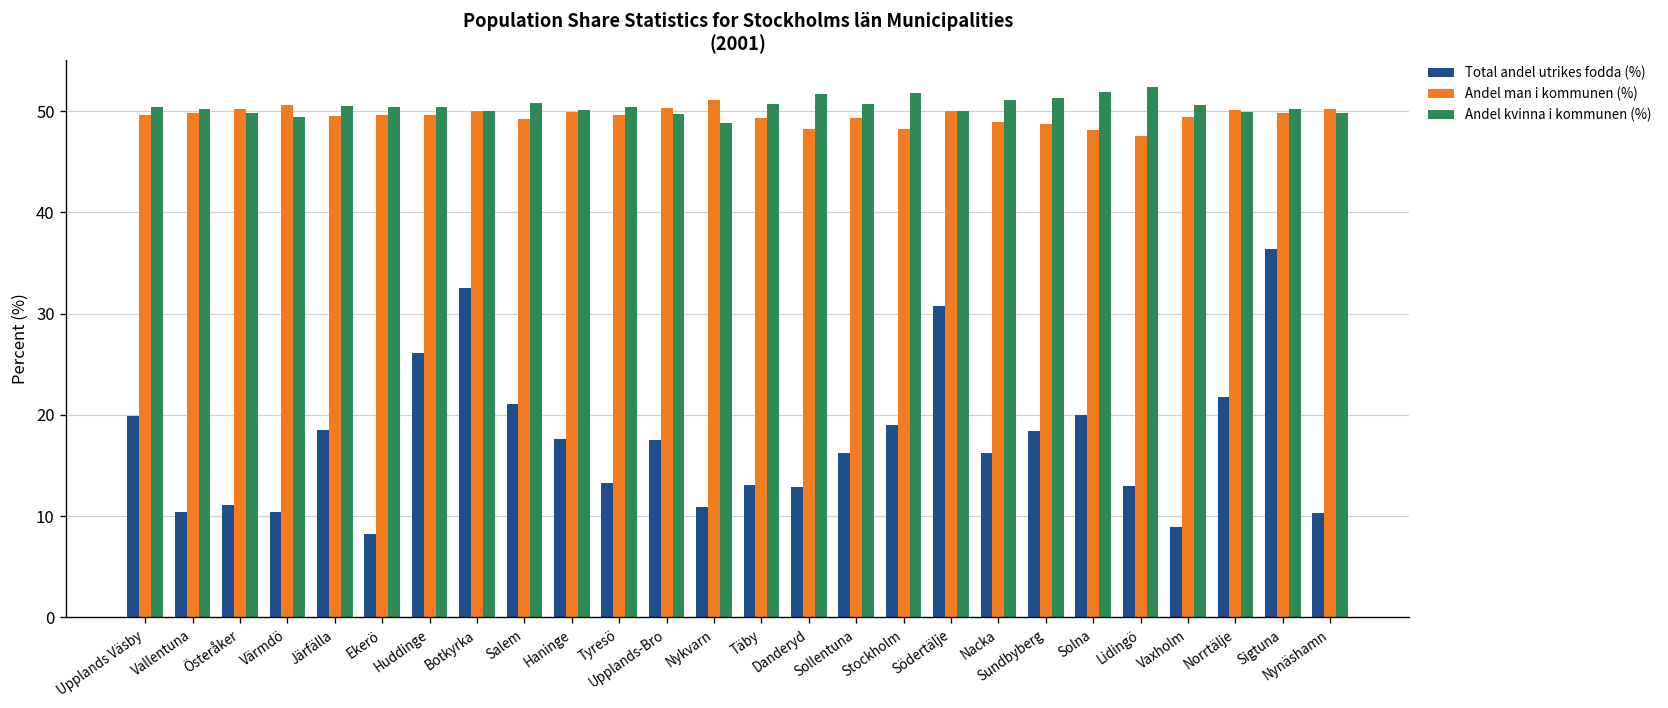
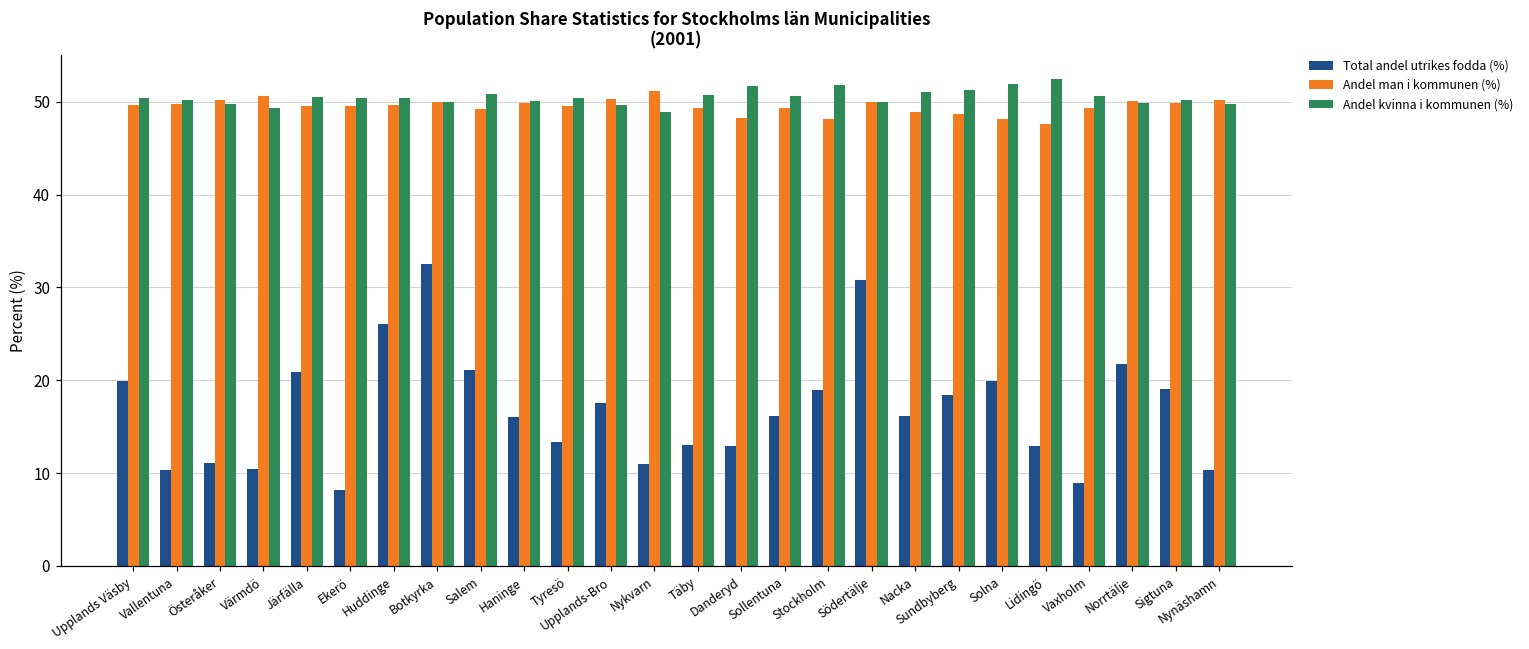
  {
    "Total andel utrikes fodda (%)": {
      "Upplands Väsby": 20,
      "Vallentuna": 10,
      "Österåker": 11,
      "Värmdö": 10,
-     "Järfälla": 19,
+     "Järfälla": 21,
      "Ekerö": 8,
      "Huddinge": 26,
      "Botkyrka": 32,
      "Salem": 21,
-     "Haninge": 18,
+     "Haninge": 16,
      "Tyresö": 13,
      "Upplands-Bro": 18,
      "Nykvarn": 11,
      "Täby": 13,
      "Danderyd": 13,
      "Sollentuna": 16,
      "Stockholm": 19,
      "Södertälje": 31,
      "Nacka": 16,
      "Sundbyberg": 18,
      "Solna": 20,
      "Lidingö": 13,
      "Vaxholm": 9,
      "Norrtälje": 22,
-     "Sigtuna": 36,
+     "Sigtuna": 19,
      "Nynäshamn": 10
    },
    "Andel man i kommunen (%)": {
      "Upplands Väsby": 50,
      "Vallentuna": 50,
      "Österåker": 50,
      "Värmdö": 51,
      "Järfälla": 50,
      "Ekerö": 50,
      "Huddinge": 50,
      "Botkyrka": 50,
      "Salem": 49,
      "Haninge": 50,
      "Tyresö": 50,
      "Upplands-Bro": 50,
      "Nykvarn": 51,
      "Täby": 49,
      "Danderyd": 48,
      "Sollentuna": 49,
      "Stockholm": 48,
      "Södertälje": 50,
      "Nacka": 49,
      "Sundbyberg": 49,
      "Solna": 48,
      "Lidingö": 48,
      "Vaxholm": 49,
      "Norrtälje": 50,
      "Sigtuna": 50,
      "Nynäshamn": 50
    },
    "Andel kvinna i kommunen (%)": {
      "Upplands Väsby": 50,
      "Vallentuna": 50,
      "Österåker": 50,
      "Värmdö": 49,
      "Järfälla": 50,
      "Ekerö": 50,
      "Huddinge": 50,
      "Botkyrka": 50,
      "Salem": 51,
      "Haninge": 50,
      "Tyresö": 50,
      "Upplands-Bro": 50,
      "Nykvarn": 49,
      "Täby": 51,
      "Danderyd": 52,
      "Sollentuna": 51,
      "Stockholm": 52,
      "Södertälje": 50,
      "Nacka": 51,
      "Sundbyberg": 51,
      "Solna": 52,
      "Lidingö": 52,
      "Vaxholm": 51,
      "Norrtälje": 50,
      "Sigtuna": 50,
      "Nynäshamn": 50
    }
  }
